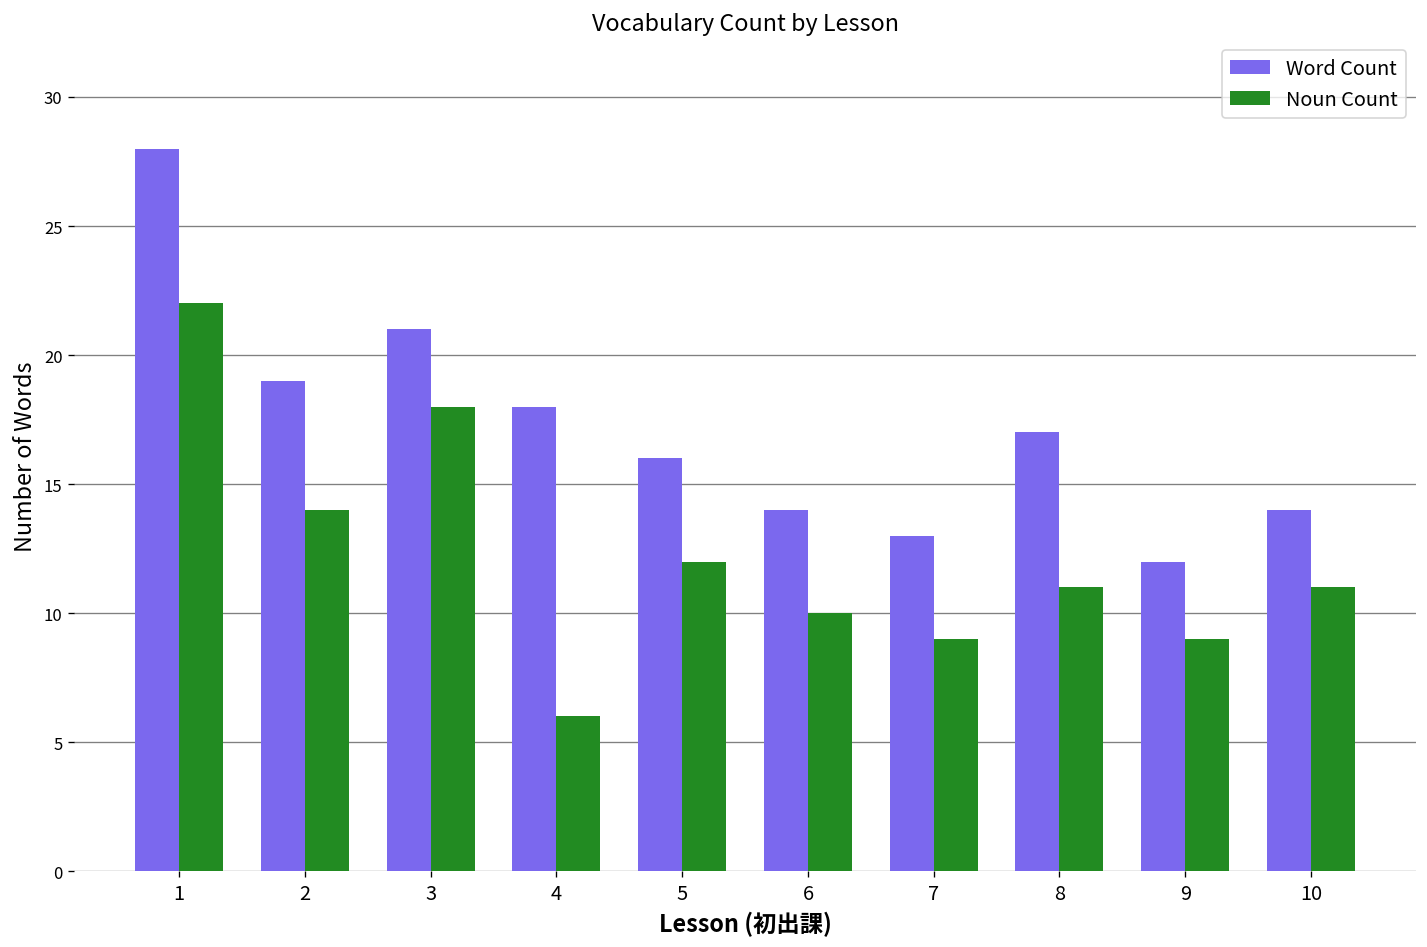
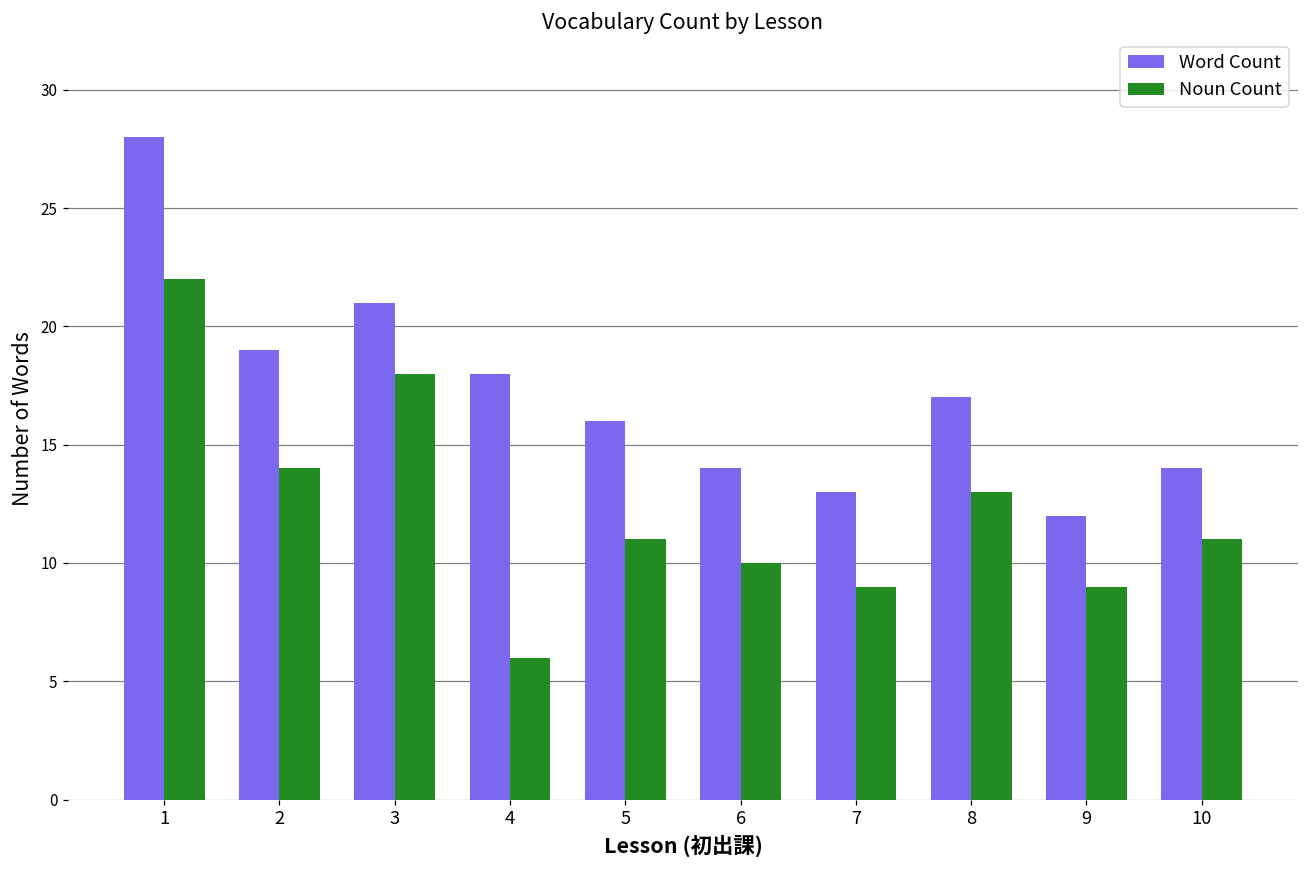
  {
    "Word Count": {
      "1": 28,
      "2": 19,
      "3": 21,
      "4": 18,
      "5": 16,
      "6": 14,
      "7": 13,
      "8": 17,
      "9": 12,
      "10": 14
    },
    "Noun Count": {
      "1": 22,
      "2": 14,
      "3": 18,
      "4": 6,
-     "5": 12,
+     "5": 11,
      "6": 10,
      "7": 9,
-     "8": 11,
+     "8": 13,
      "9": 9,
      "10": 11
    }
  }
